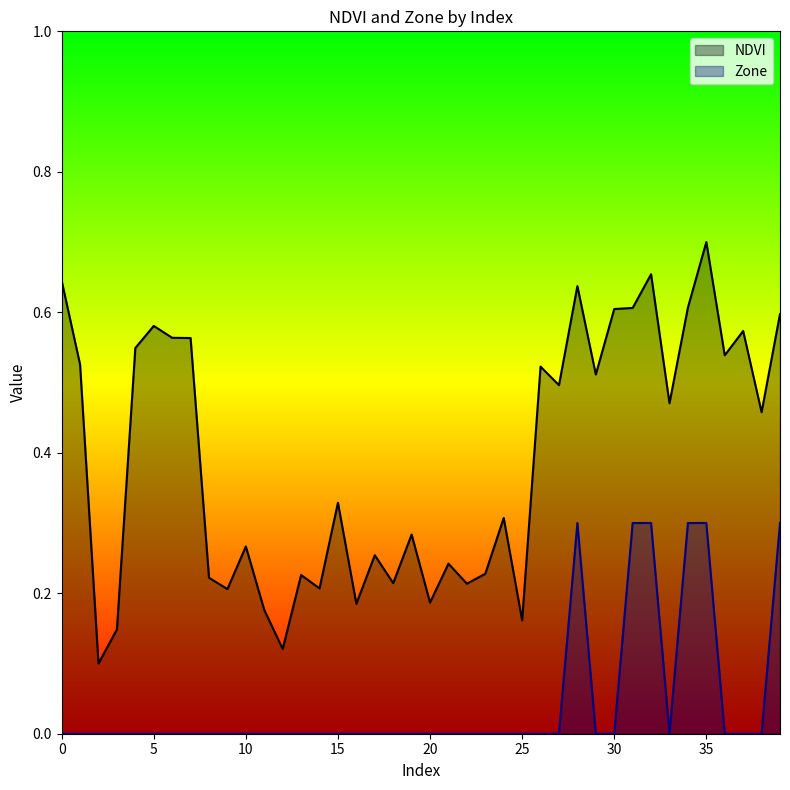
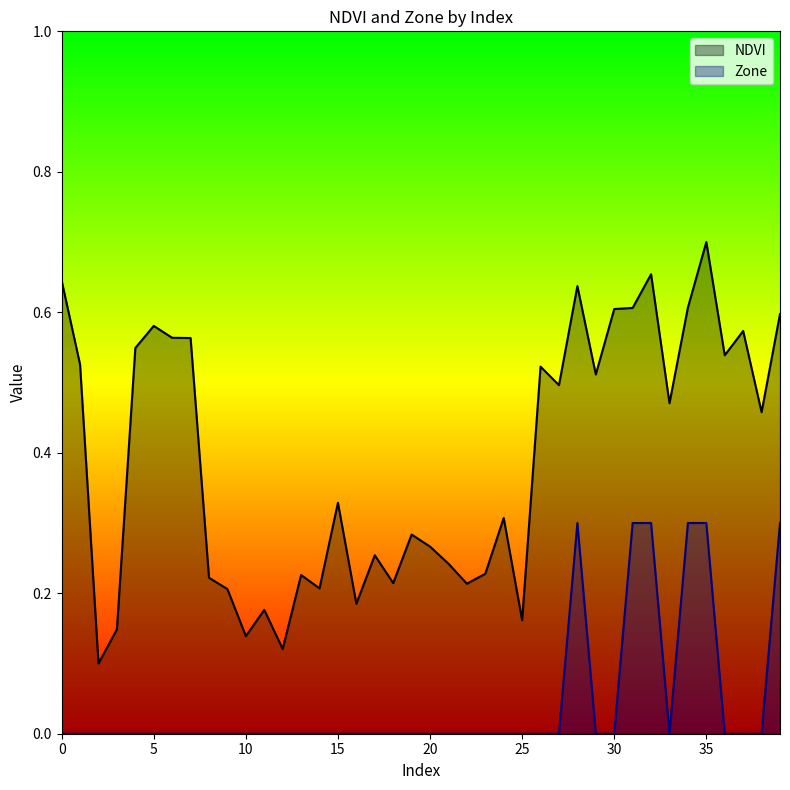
  {
    "NDVI": {
      "0": 0.65,
      "5": 0.58,
-     "10": 0.27,
+     "10": 0.14,
      "15": 0.33,
-     "20": 0.19,
+     "20": 0.27,
      "25": 0.16,
      "30": 0.60,
      "35": 0.70
    },
    "Zone": {
      "0": 0.00,
      "5": 0.00,
      "10": 0.00,
      "15": 0.00,
      "20": 0.00,
      "25": 0.00,
      "30": 0.00,
      "35": 0.30
    }
  }
